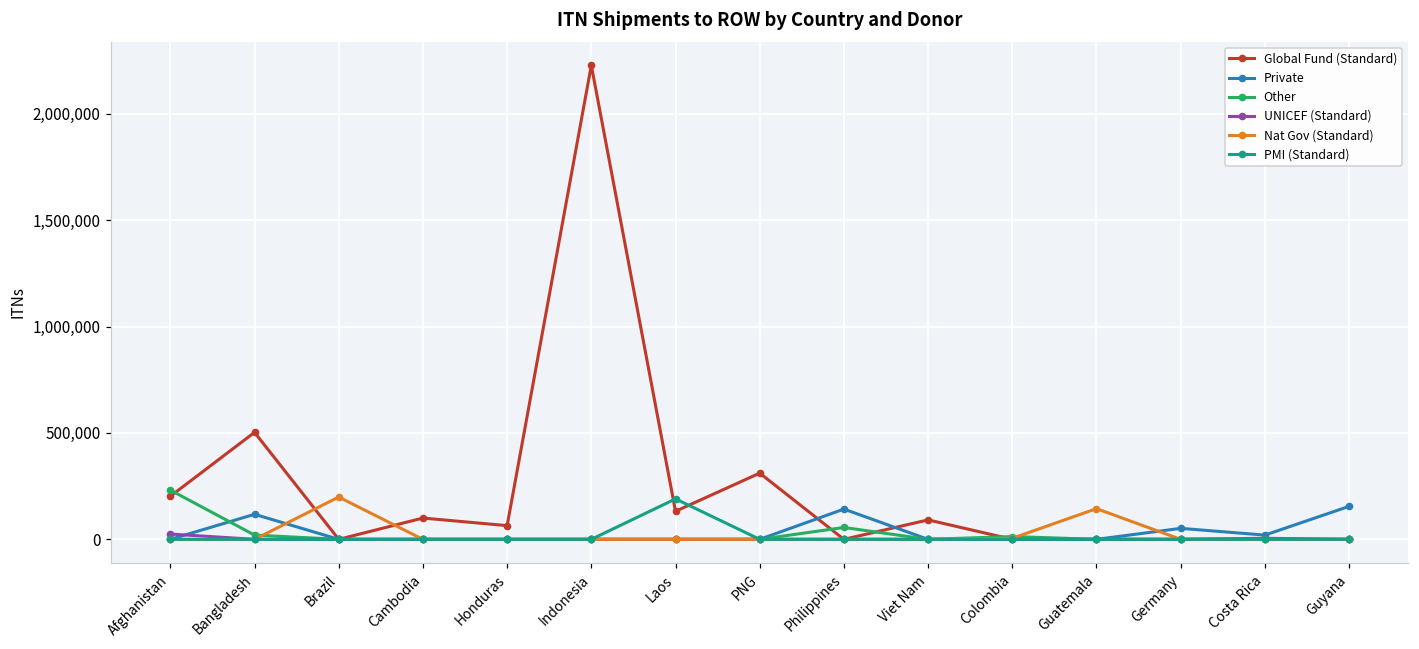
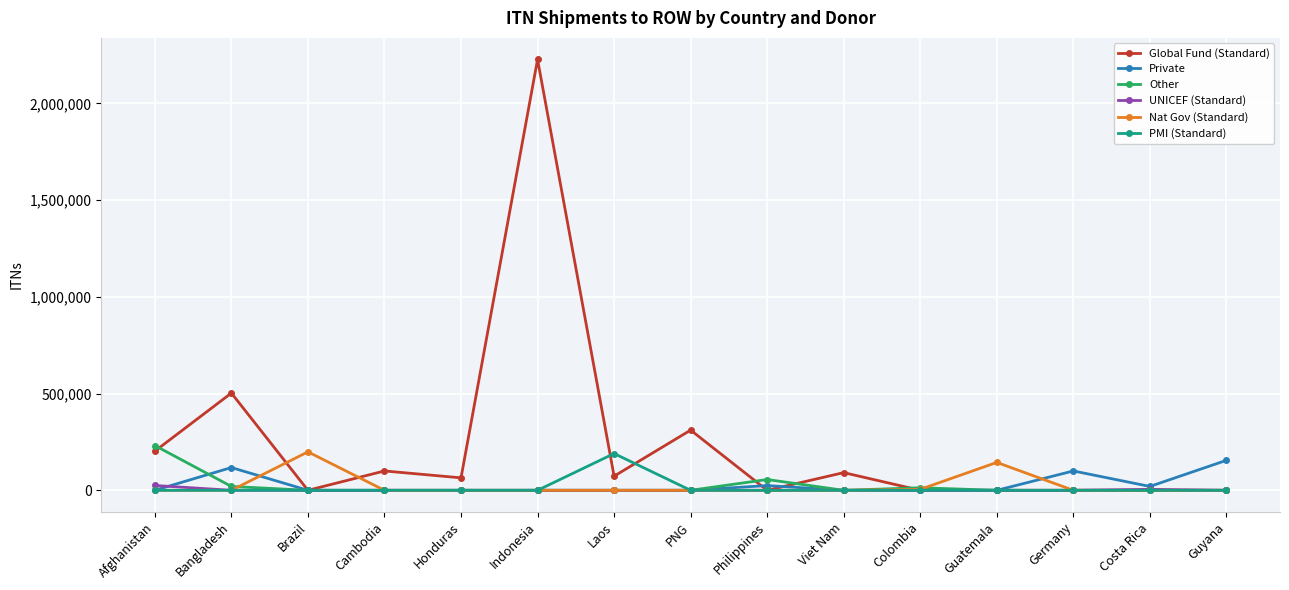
  {
    "Global Fund (Standard)": {
      "Afghanistan": "200,000",
      "Bangladesh": "500,000",
      "Cambodia": "100,000",
      "Honduras": "60,000",
      "Indonesia": "2,230,000",
-     "Laos": "130,000",
+     "Laos": "70,000",
      "PNG": "310,000",
      "Viet Nam": "90,000"
    },
    "Private": {
      "Bangladesh": "120,000",
-     "Philippines": "140,000",
-     "Germany": "50,000",
+     "Philippines": "20,000",
+     "Germany": "100,000",
      "Costa Rica": "20,000",
      "Guyana": "150,000"
    },
    "UNICEF (Standard)": {
      "Afghanistan": "30,000"
    },
    "Nat Gov (Standard)": {
      "Brazil": "200,000",
      "Guatemala": "140,000"
    }
  }
